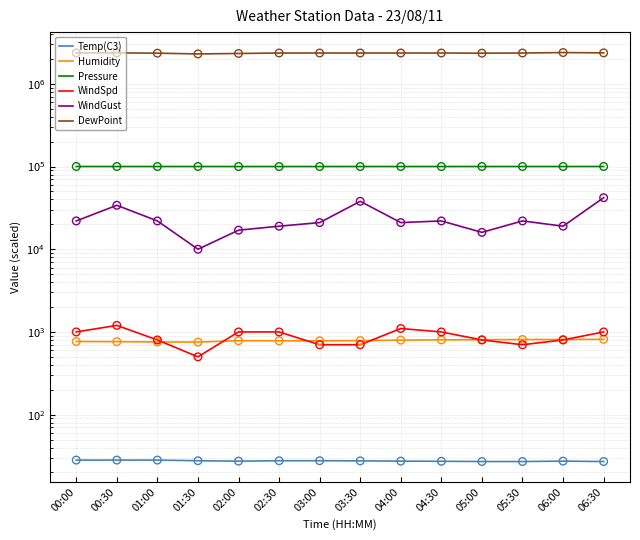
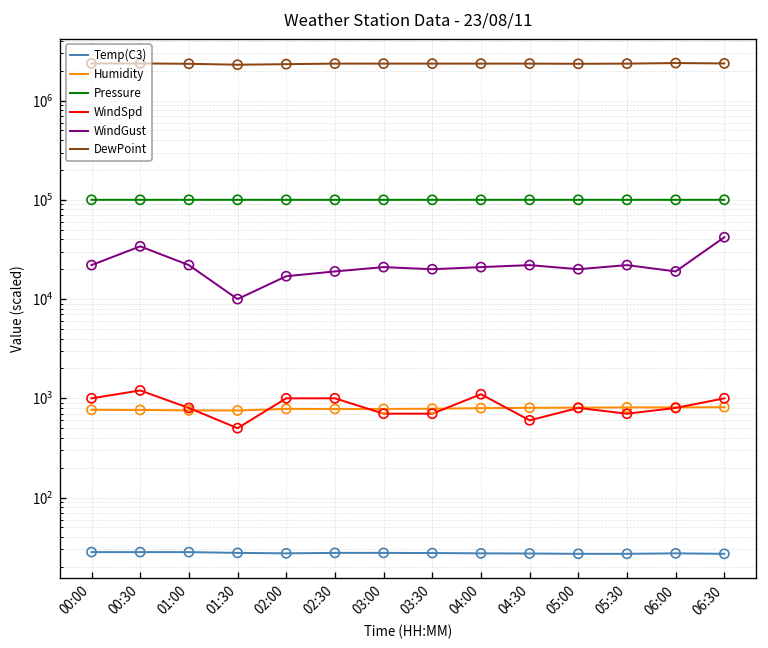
  {
    "Temp(C3)": {
      "00:00": 28,
      "00:30": 28,
      "01:00": 28,
      "01:30": 28,
      "02:00": 27,
      "02:30": 28,
      "03:00": 28,
      "03:30": 28,
      "04:00": 27,
      "04:30": 27,
      "05:00": 27,
      "05:30": 27,
      "06:00": 27,
      "06:30": 27
    },
    "Humidity": {
      "00:00": 800,
      "00:30": 800,
      "01:30": 800,
      "02:00": 800,
      "02:30": 800,
      "03:00": 800,
      "03:30": 800,
      "04:00": 800,
      "04:30": 800,
      "05:30": 800,
      "06:30": 800
    },
    "Pressure": {
      "00:00": 100000,
      "00:30": 100000,
      "01:00": 100000,
      "01:30": 100000,
      "02:00": 100000,
      "02:30": 100000,
      "03:00": 100000,
      "03:30": 100000,
      "04:00": 100000,
      "04:30": 100000,
      "05:00": 100000,
      "05:30": 100000,
      "06:00": 100000,
      "06:30": 100000
    },
    "WindSpd": {
      "00:00": 1000,
      "00:30": 1200,
      "01:30": 500,
      "02:00": 1000,
      "02:30": 1000,
      "03:00": 700,
      "03:30": 700,
      "04:00": 1100,
-     "04:30": 1000,
+     "04:30": 600,
      "05:30": 700,
      "06:30": 1000
    },
    "WindGust": {
      "00:00": 22000,
      "00:30": 34000,
      "01:00": 22000,
      "01:30": 10000,
      "02:00": 17000,
      "02:30": 19000,
      "03:00": 21000,
-     "03:30": 40000,
+     "03:30": 20000,
      "04:00": 21000,
      "04:30": 22000,
-     "05:00": 16000,
+     "05:00": 20000,
      "05:30": 22000,
      "06:00": 19000,
      "06:30": 40000
    },
    "DewPoint": {
      "01:00": 2400000,
      "01:30": 2300000,
      "02:00": 2300000,
      "02:30": 2400000,
      "03:00": 2400000,
      "03:30": 2400000,
      "04:00": 2400000,
      "04:30": 2400000,
      "05:00": 2400000,
      "05:30": 2400000,
      "06:00": 2400000,
      "06:30": 2400000
    }
  }
